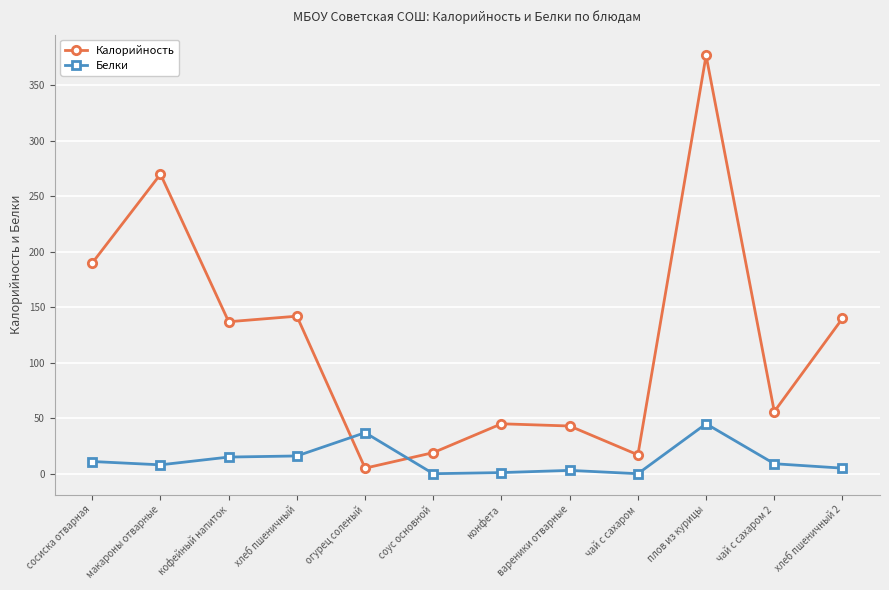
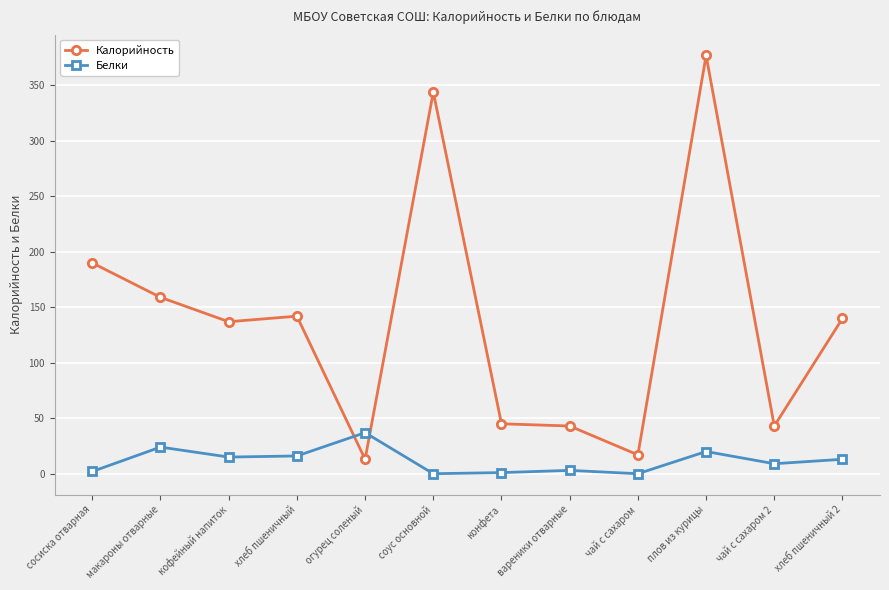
  {
    "Калорийность": {
      "сосиска отварная": 190,
-     "макароны отварные": 270,
+     "макароны отварные": 159,
      "кофейный напиток": 137,
      "хлеб пшеничный": 142,
-     "огурец соленый": 5,
-     "соус основной": 19,
+     "огурец соленый": 13,
+     "соус основной": 344,
      "конфета": 45,
      "вареники отварные": 43,
      "чай с сахаром": 17,
      "плов из курицы": 377,
-     "чай с сахаром 2": 56,
+     "чай с сахаром 2": 43,
      "хлеб пшеничный 2": 140
    },
    "Белки": {
-     "сосиска отварная": 11,
-     "макароны отварные": 8,
+     "сосиска отварная": 2,
+     "макароны отварные": 24,
      "кофейный напиток": 15,
      "хлеб пшеничный": 16,
      "огурец соленый": 37,
      "соус основной": 0,
      "конфета": 1,
      "вареники отварные": 3,
      "чай с сахаром": 0,
-     "плов из курицы": 45,
+     "плов из курицы": 20,
      "чай с сахаром 2": 9,
-     "хлеб пшеничный 2": 5
+     "хлеб пшеничный 2": 13
    }
  }
